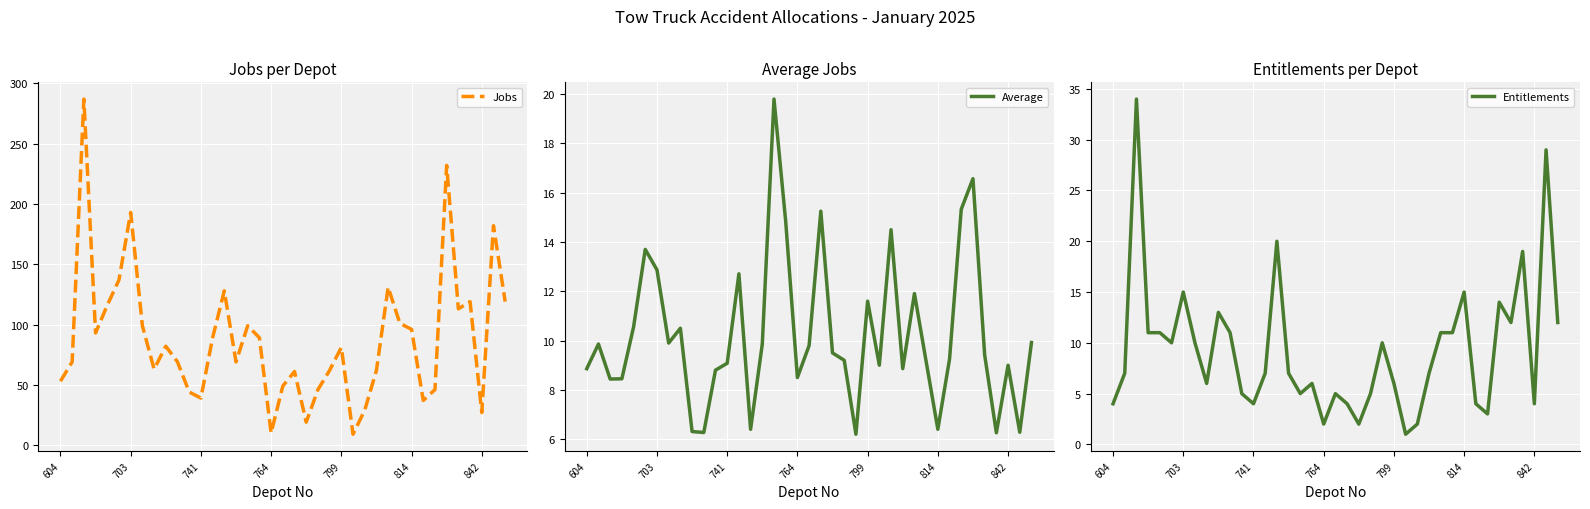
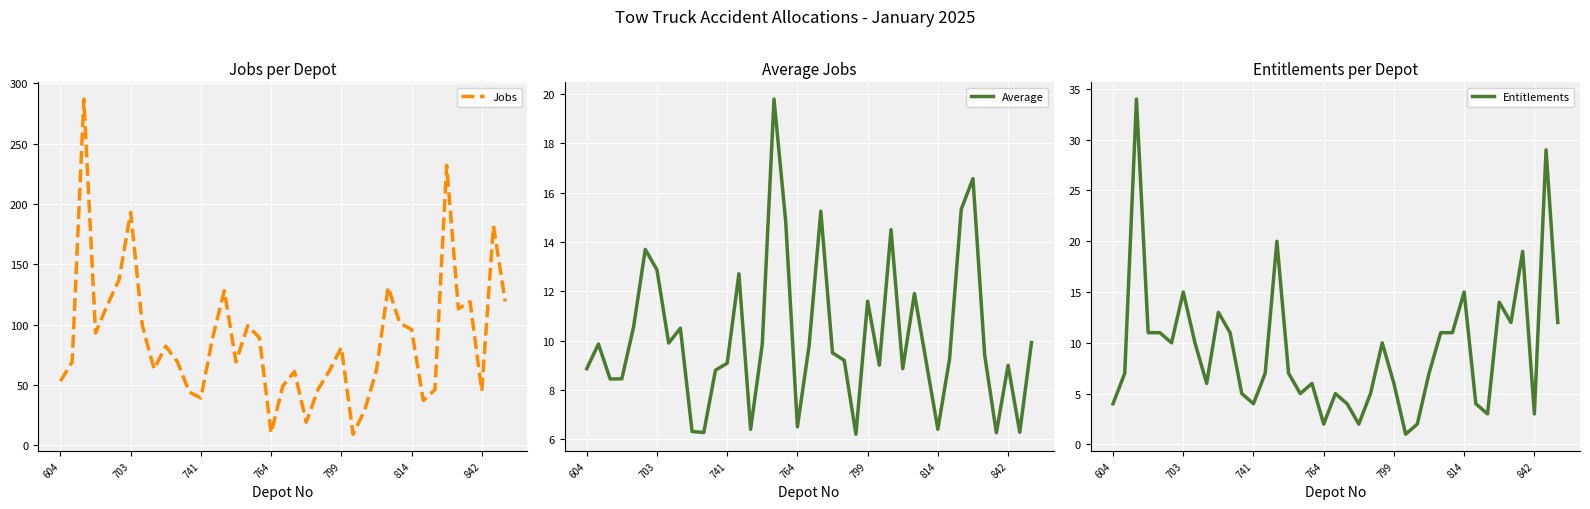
  {
    "Jobs per Depot": {
      "604": 53,
      "703": 193,
      "741": 39,
      "764": 10,
      "799": 81,
      "814": 96,
-     "842": 27
+     "842": 45
    },
    "Average Jobs": {
      "604": 8.9,
      "703": 12.9,
      "741": 9.1,
-     "764": 8.5,
+     "764": 6.5,
      "799": 11.6,
      "814": 6.4,
      "842": 9.0
    },
    "Entitlements per Depot": {
      "604": 4,
      "703": 15,
      "741": 4,
      "764": 2,
      "799": 6,
      "814": 15,
-     "842": 4
+     "842": 3
    }
  }
